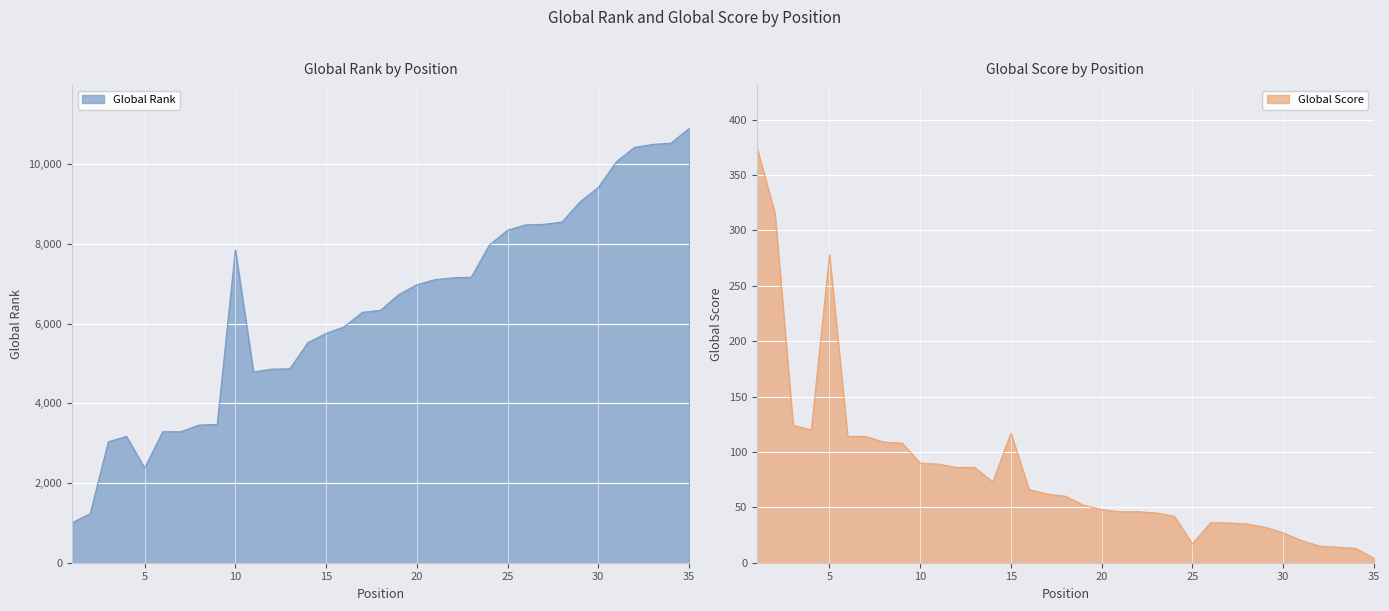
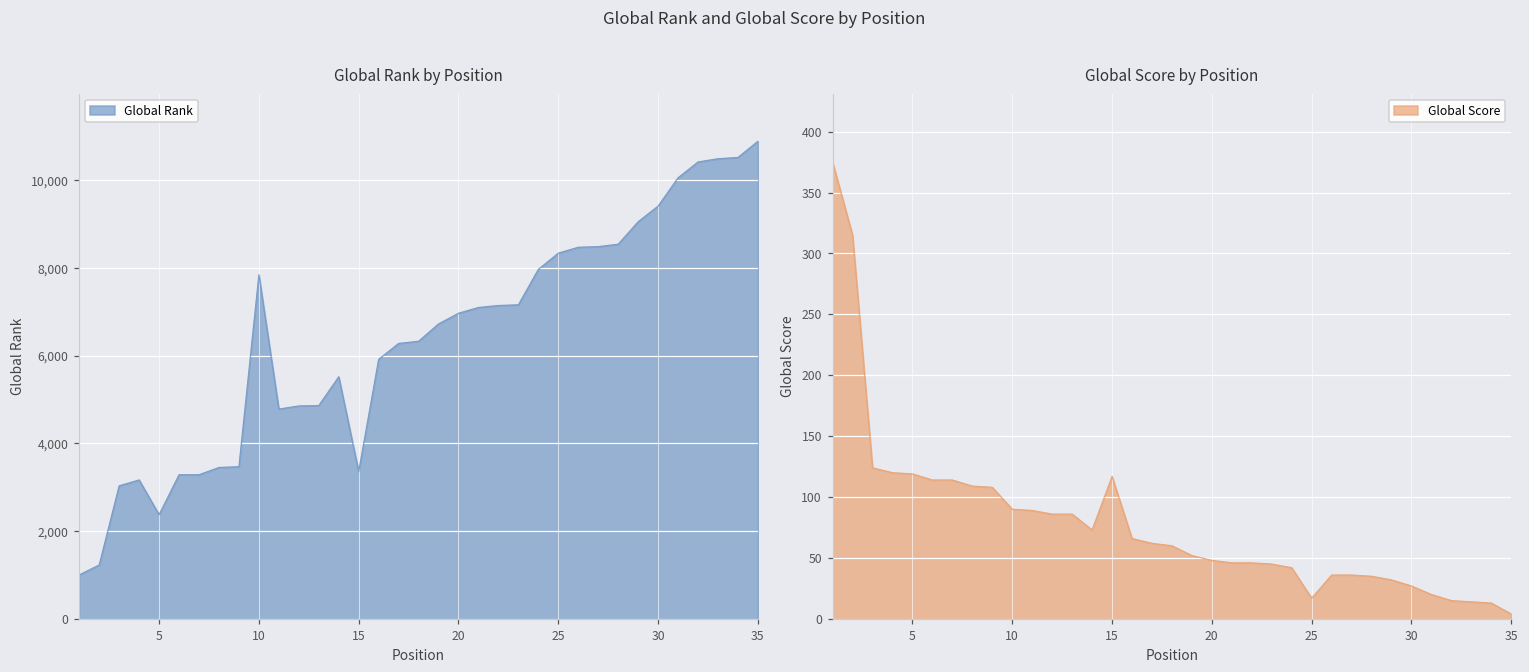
  {
    "Global Rank by Position": {
      "5": "2,400",
      "10": "7,800",
-     "15": "5,800",
+     "15": "3,400",
      "20": "7,000",
      "25": "8,300",
      "30": "9,400",
      "35": "10,900"
    },
    "Global Score by Position": {
-     "5": "278",
+     "5": "119",
      "10": "90",
      "15": "117",
      "20": "48",
      "25": "17",
      "30": "27",
      "35": "4"
    }
  }
